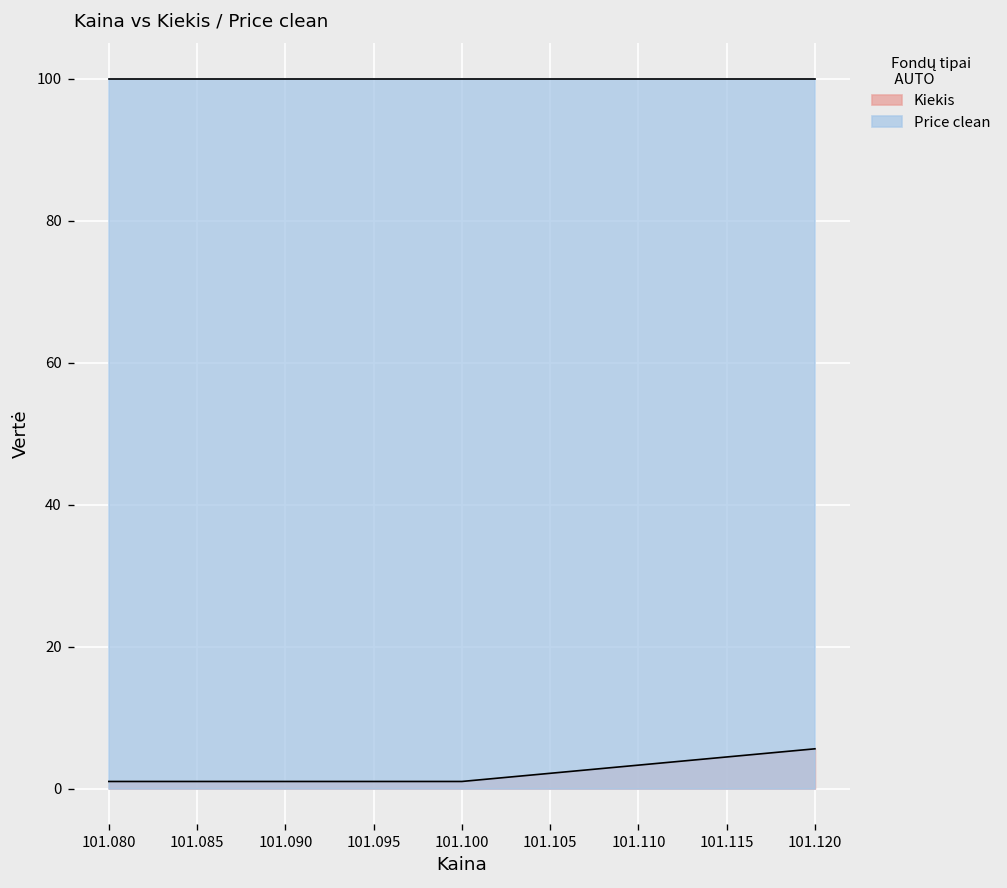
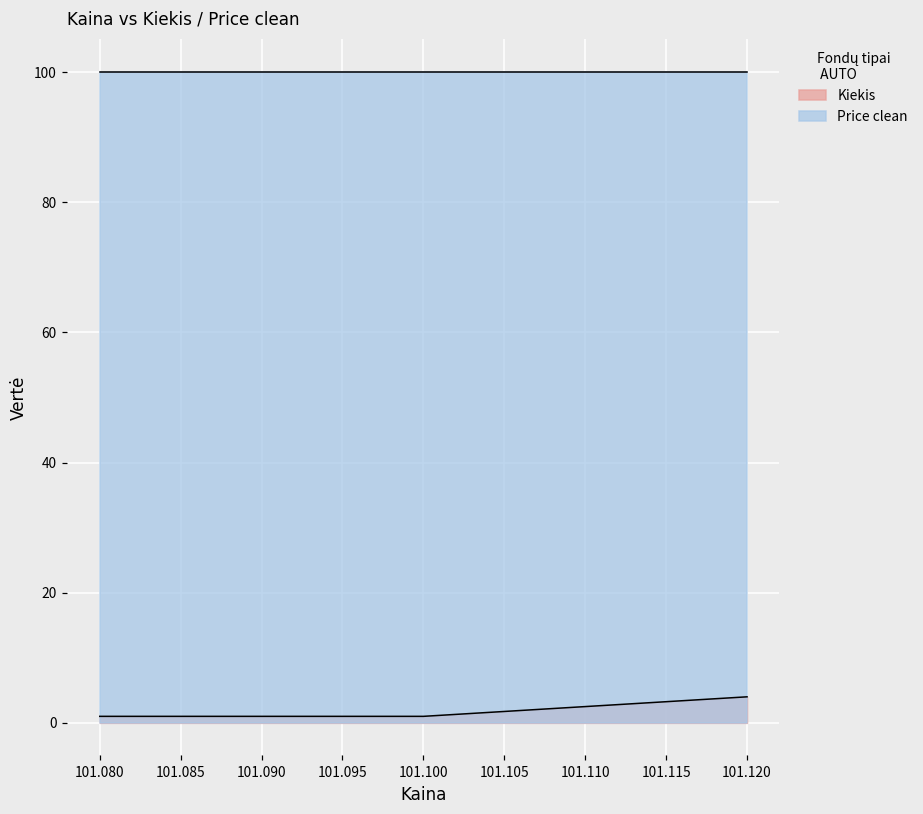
  {
    "Kiekis": {
      "101.080": 1,
      "101.100": 1,
-     "101.120": 6
+     "101.120": 4
    },
    "Price clean": {
      "101.080": 100,
      "101.100": 100,
      "101.120": 100
    }
  }
